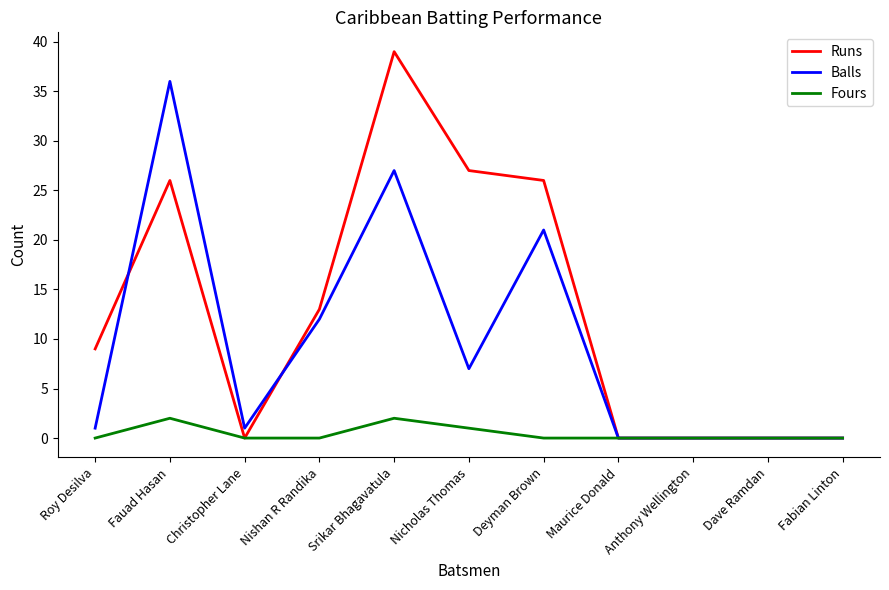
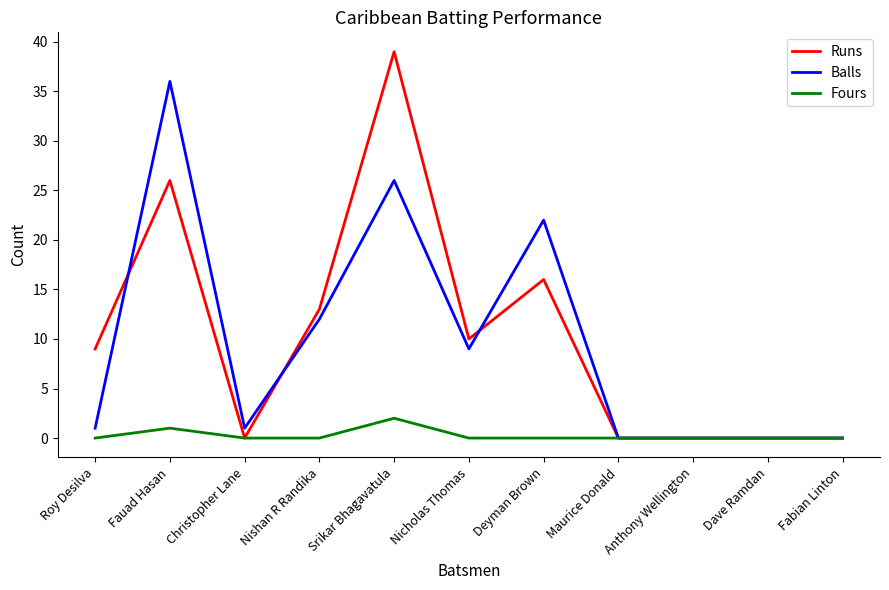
  {
    "Runs": {
      "Roy Desilva": 9,
      "Fauad Hasan": 26,
      "Nishan R Randika": 13,
      "Srikar Bhagavatula": 39,
-     "Nicholas Thomas": 27,
-     "Deyman Brown": 26
+     "Nicholas Thomas": 10,
+     "Deyman Brown": 16
    },
    "Balls": {
      "Roy Desilva": 1,
      "Fauad Hasan": 36,
      "Christopher Lane": 1,
      "Nishan R Randika": 12,
-     "Srikar Bhagavatula": 27,
-     "Nicholas Thomas": 7,
-     "Deyman Brown": 21
+     "Srikar Bhagavatula": 26,
+     "Nicholas Thomas": 9,
+     "Deyman Brown": 22
    },
    "Fours": {
      "Roy Desilva": 0,
-     "Fauad Hasan": 2,
+     "Fauad Hasan": 1,
      "Nishan R Randika": 0,
      "Srikar Bhagavatula": 2,
-     "Nicholas Thomas": 1,
+     "Nicholas Thomas": 0,
      "Deyman Brown": 0
    }
  }
